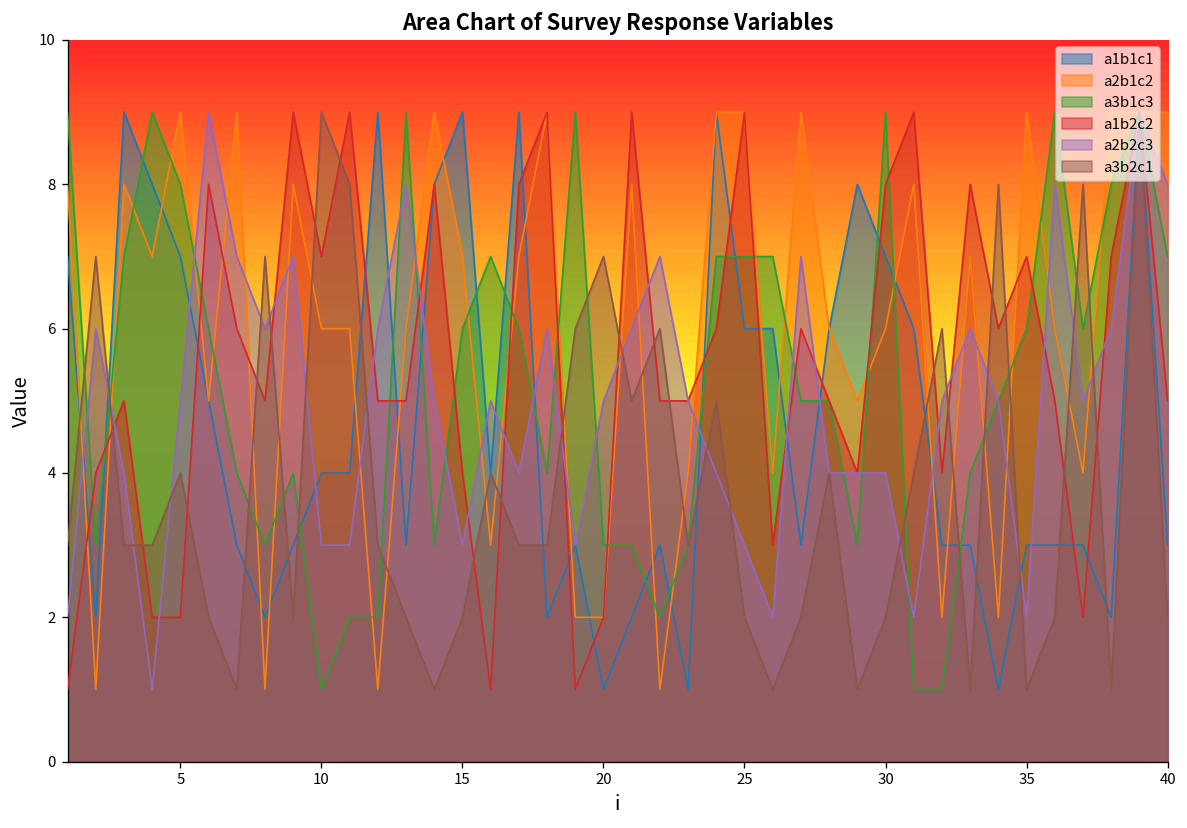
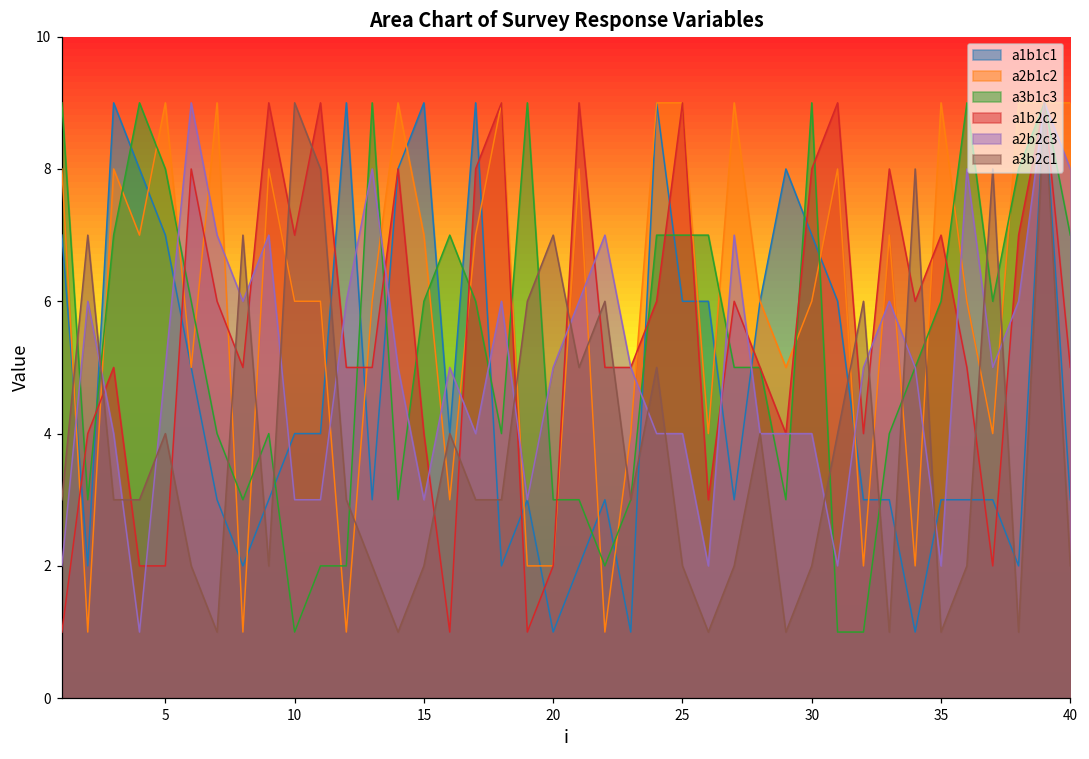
  {
    "a1b1c1": {
      "5": 7,
      "10": 4,
      "15": 9,
      "20": 1,
      "25": 6,
      "30": 7,
      "35": 3,
      "40": 3
    },
    "a2b1c2": {
      "5": 9,
      "10": 6,
      "15": 7,
      "30": 6,
      "35": 9,
      "40": 9
    },
    "a3b1c3": {
      "5": 8,
      "10": 1,
      "15": 6,
      "20": 3,
      "25": 7,
      "30": 9,
      "35": 6,
      "40": 7
    },
    "a1b2c2": {
      "5": 2,
      "10": 7,
      "15": 4,
      "30": 8,
      "35": 7,
      "40": 5
    },
    "a2b2c3": {
      "5": 5,
      "10": 3,
      "15": 3,
      "20": 5,
-     "25": 3,
+     "25": 4,
      "30": 4,
      "35": 2,
      "40": 8
    },
    "a3b2c1": {
      "5": 4,
      "10": 9,
      "15": 2,
      "20": 7,
      "25": 2,
      "30": 2,
      "35": 1,
      "40": 2
    }
  }
